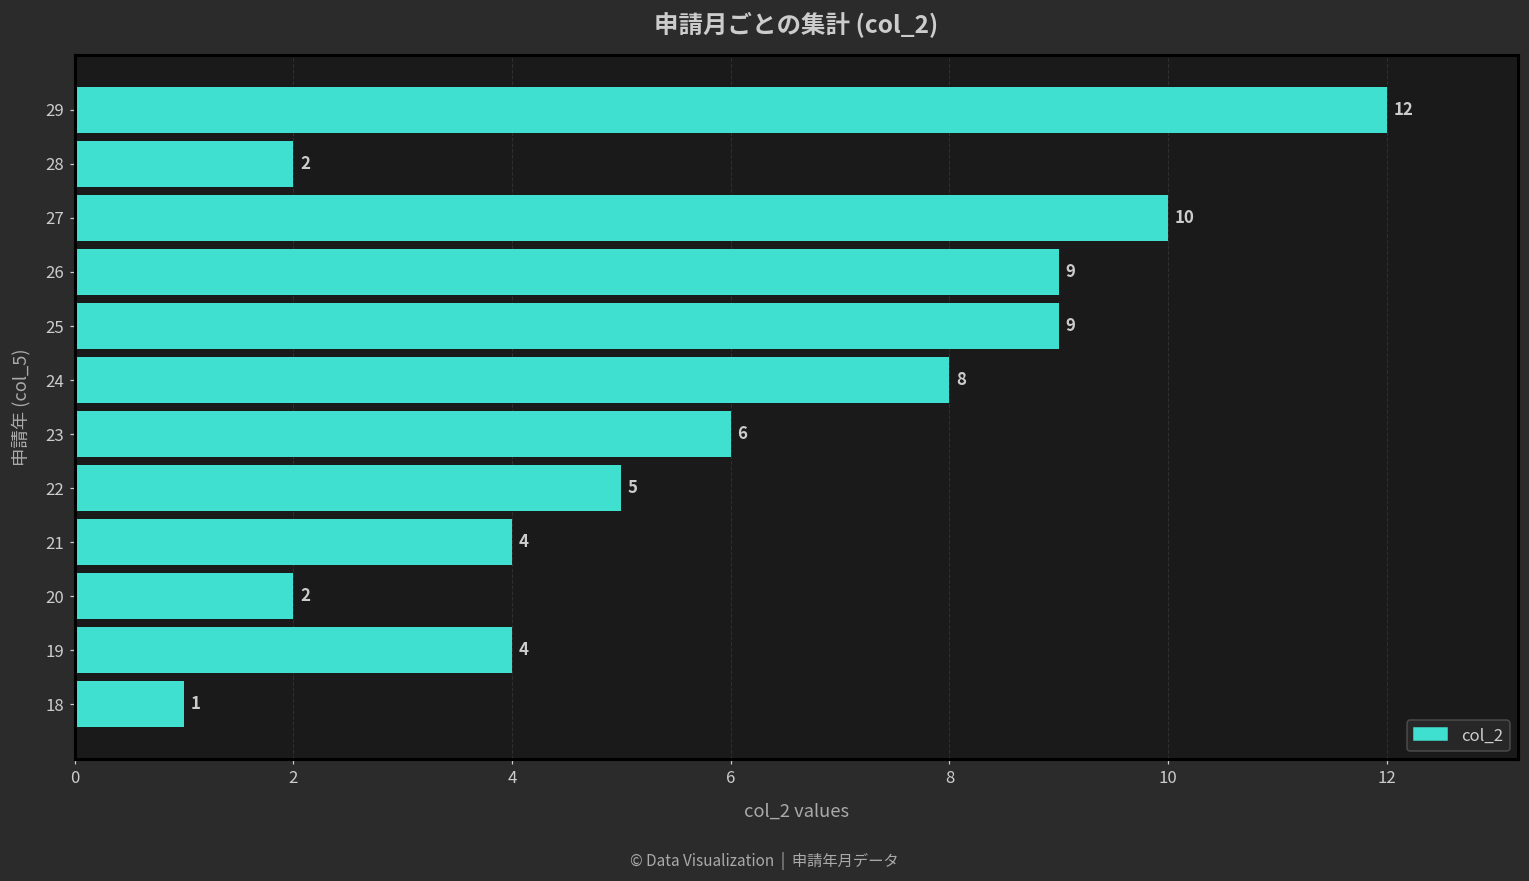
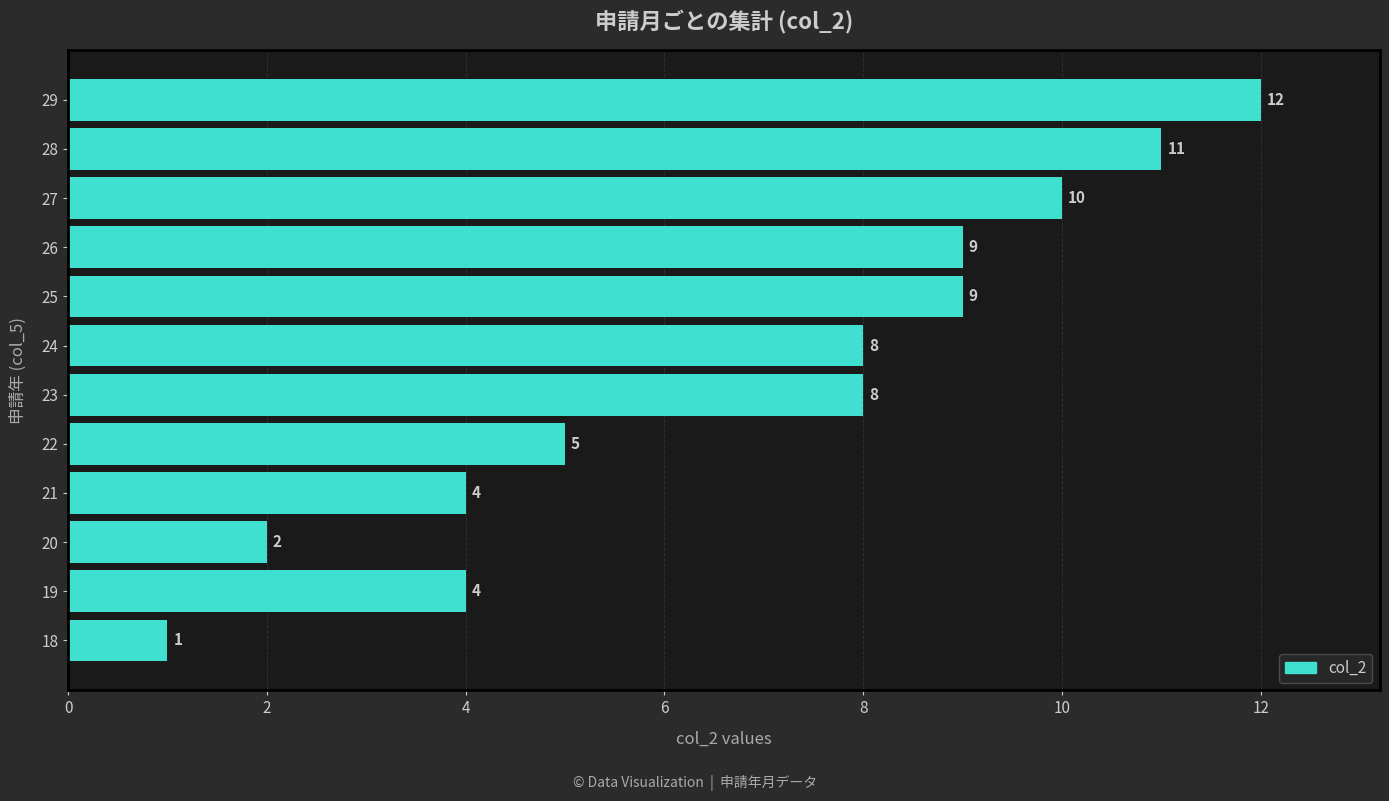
  {
    "29": 12,
-   "28": 2,
+   "28": 11,
    "27": 10,
    "26": 9,
    "25": 9,
    "24": 8,
-   "23": 6,
+   "23": 8,
    "22": 5,
    "21": 4,
    "20": 2,
    "19": 4,
    "18": 1
  }
